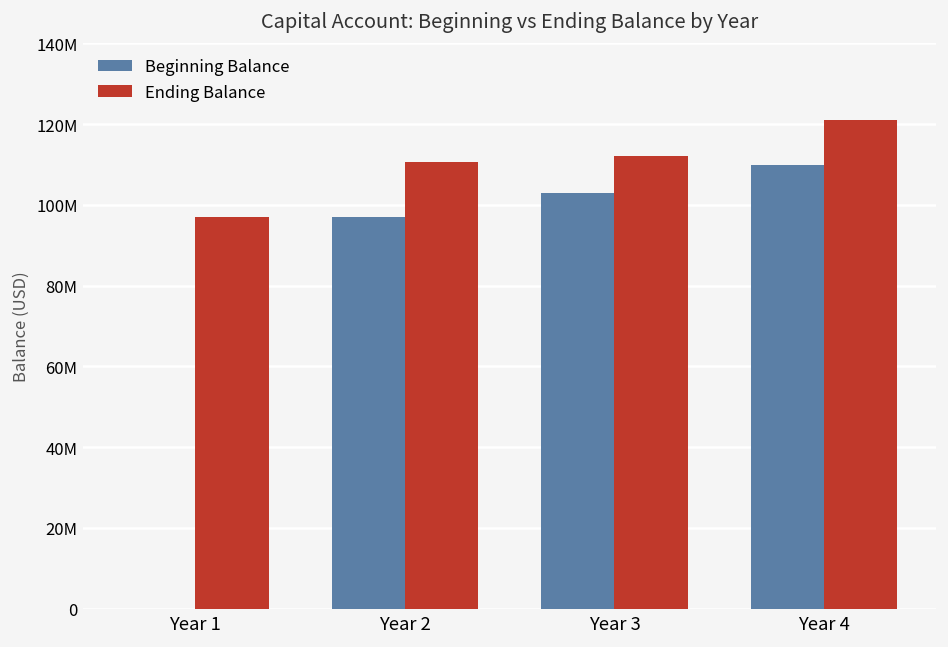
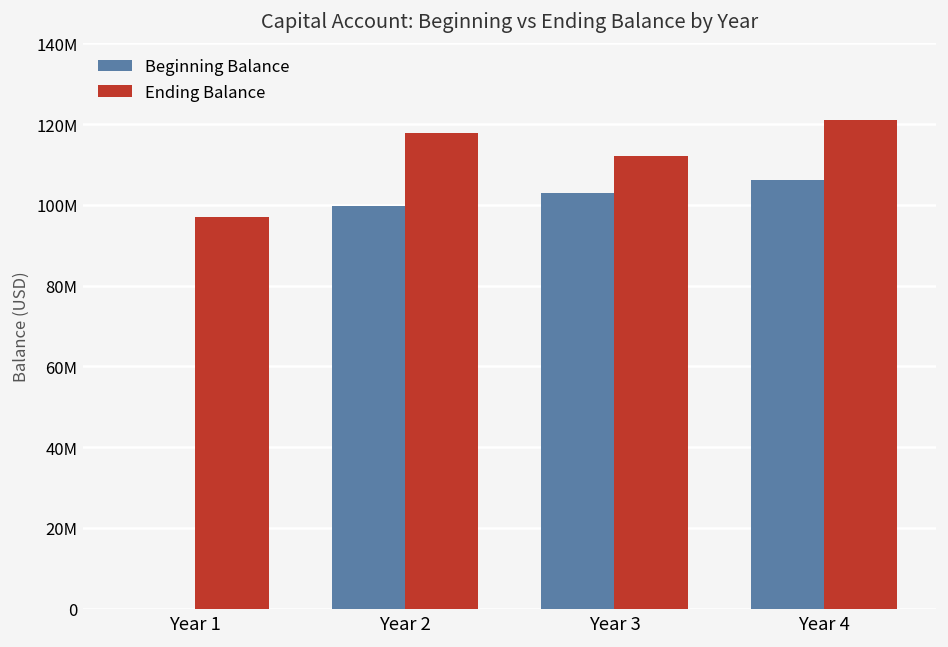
  {
    "Beginning Balance": {
      "Year 1": 0,
-     "Year 2": 97000000,
+     "Year 2": 100000000,
      "Year 3": 103000000,
-     "Year 4": 110000000
+     "Year 4": 106000000
    },
    "Ending Balance": {
      "Year 1": 97000000,
-     "Year 2": 111000000,
+     "Year 2": 118000000,
      "Year 3": 112000000,
      "Year 4": 121000000
    }
  }
